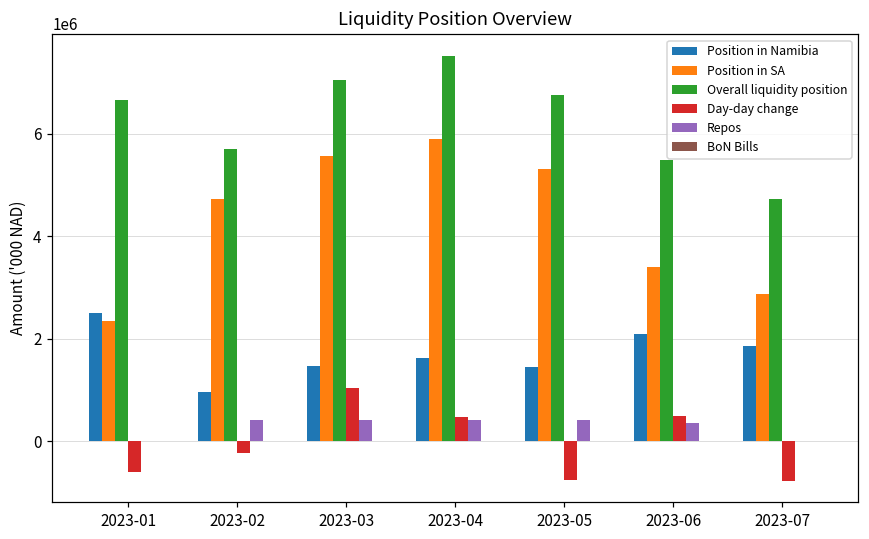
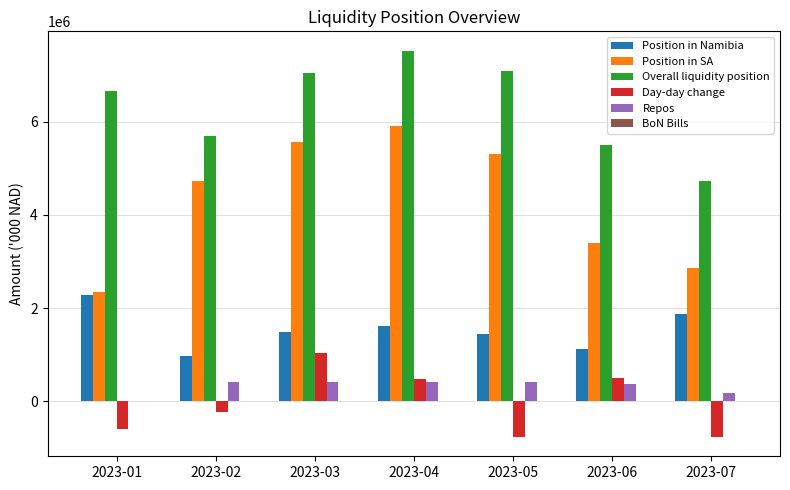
  {
    "Position in Namibia": {
-     "2023-01": 2500000,
+     "2023-01": 2300000,
      "2023-02": 1000000,
      "2023-03": 1500000,
      "2023-04": 1600000,
      "2023-05": 1400000,
-     "2023-06": 2100000,
+     "2023-06": 1100000,
      "2023-07": 1900000
    },
    "Position in SA": {
      "2023-01": 2300000,
      "2023-02": 4700000,
      "2023-03": 5600000,
      "2023-04": 5900000,
      "2023-05": 5300000,
      "2023-06": 3400000,
      "2023-07": 2900000
    },
    "Overall liquidity position": {
      "2023-01": 6700000,
      "2023-02": 5700000,
      "2023-03": 7000000,
      "2023-04": 7500000,
-     "2023-05": 6800000,
+     "2023-05": 7100000,
      "2023-06": 5500000,
      "2023-07": 4700000
    },
    "Day-day change": {
      "2023-01": -600000,
      "2023-02": -200000,
      "2023-03": 1000000,
      "2023-04": 500000,
      "2023-05": -800000,
      "2023-06": 500000,
      "2023-07": -800000
    },
    "Repos": {
      "2023-01": 0,
      "2023-02": 400000,
      "2023-03": 400000,
      "2023-04": 400000,
      "2023-05": 400000,
      "2023-06": 400000,
-     "2023-07": 0
+     "2023-07": 200000
    },
    "BoN Bills": {
      "2023-01": 0,
      "2023-02": 0,
      "2023-03": 0,
      "2023-04": 0,
      "2023-05": 0,
      "2023-06": 0,
      "2023-07": 0
    }
  }
